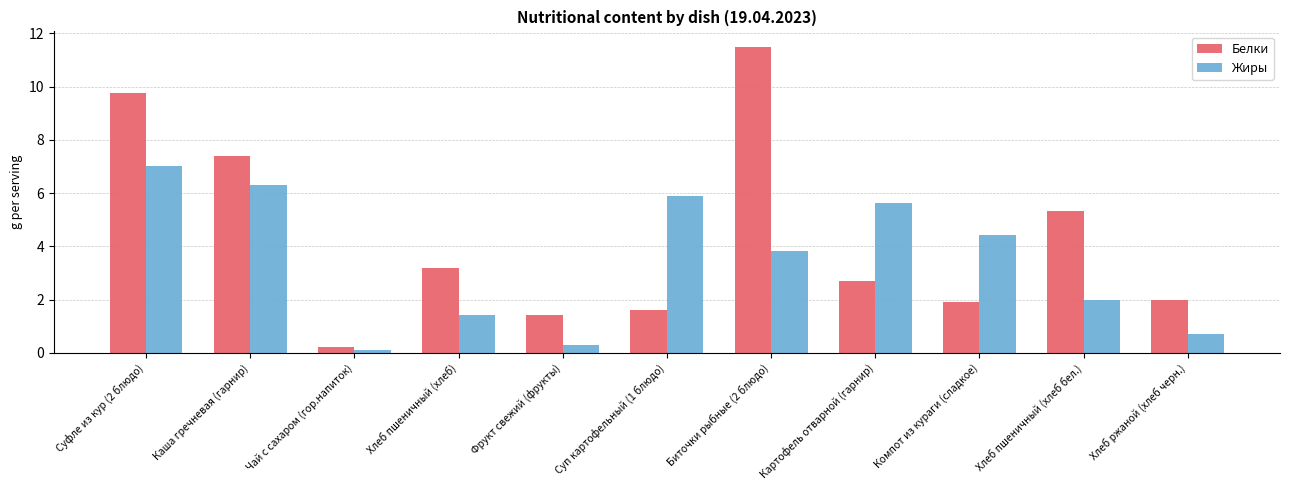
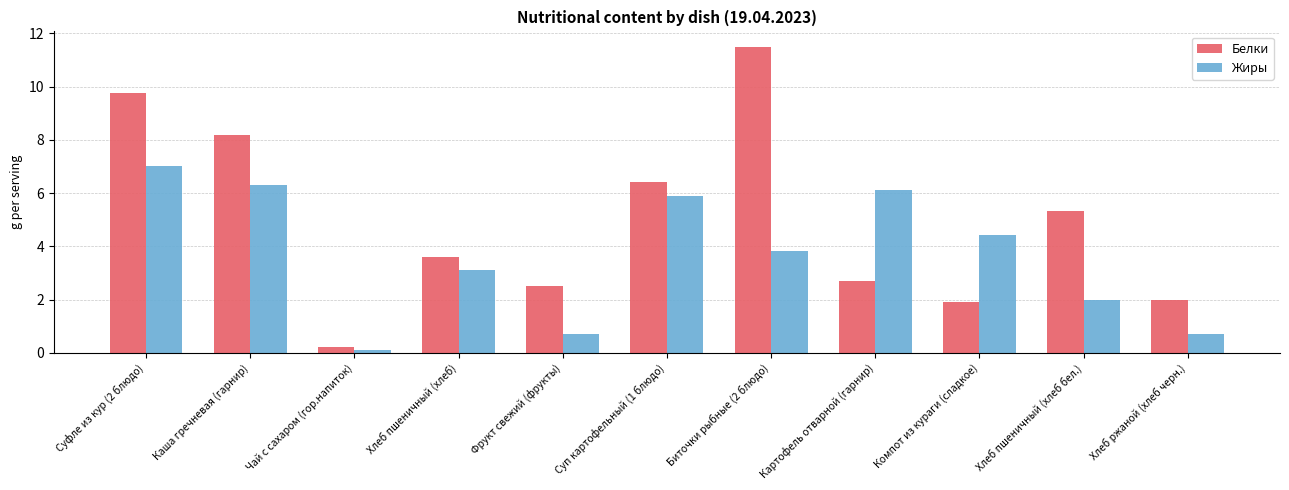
  {
    "Белки": {
      "Суфле из кур (2 блюдо)": 9.8,
-     "Каша гречневая (гарнир)": 7.4,
+     "Каша гречневая (гарнир)": 8.2,
      "Чай с сахаром (гор.напиток)": 0.2,
-     "Хлеб пшеничный (хлеб)": 3.2,
-     "Фрукт свежий (фрукты)": 1.4,
-     "Суп картофельный (1 блюдо)": 1.6,
+     "Хлеб пшеничный (хлеб)": 3.6,
+     "Фрукт свежий (фрукты)": 2.5,
+     "Суп картофельный (1 блюдо)": 6.4,
      "Биточки рыбные (2 блюдо)": 11.5,
      "Картофель отварной (гарнир)": 2.7,
      "Компот из кураги (сладкое)": 1.9,
      "Хлеб пшеничный (хлеб бел.)": 5.3,
      "Хлеб ржаной (хлеб черн.)": 2.0
    },
    "Жиры": {
      "Суфле из кур (2 блюдо)": 7.0,
      "Каша гречневая (гарнир)": 6.3,
      "Чай с сахаром (гор.напиток)": 0.1,
-     "Хлеб пшеничный (хлеб)": 1.4,
-     "Фрукт свежий (фрукты)": 0.3,
+     "Хлеб пшеничный (хлеб)": 3.1,
+     "Фрукт свежий (фрукты)": 0.7,
      "Суп картофельный (1 блюдо)": 5.9,
      "Биточки рыбные (2 блюдо)": 3.8,
-     "Картофель отварной (гарнир)": 5.6,
+     "Картофель отварной (гарнир)": 6.1,
      "Компот из кураги (сладкое)": 4.4,
      "Хлеб пшеничный (хлеб бел.)": 2.0,
      "Хлеб ржаной (хлеб черн.)": 0.7
    }
  }
